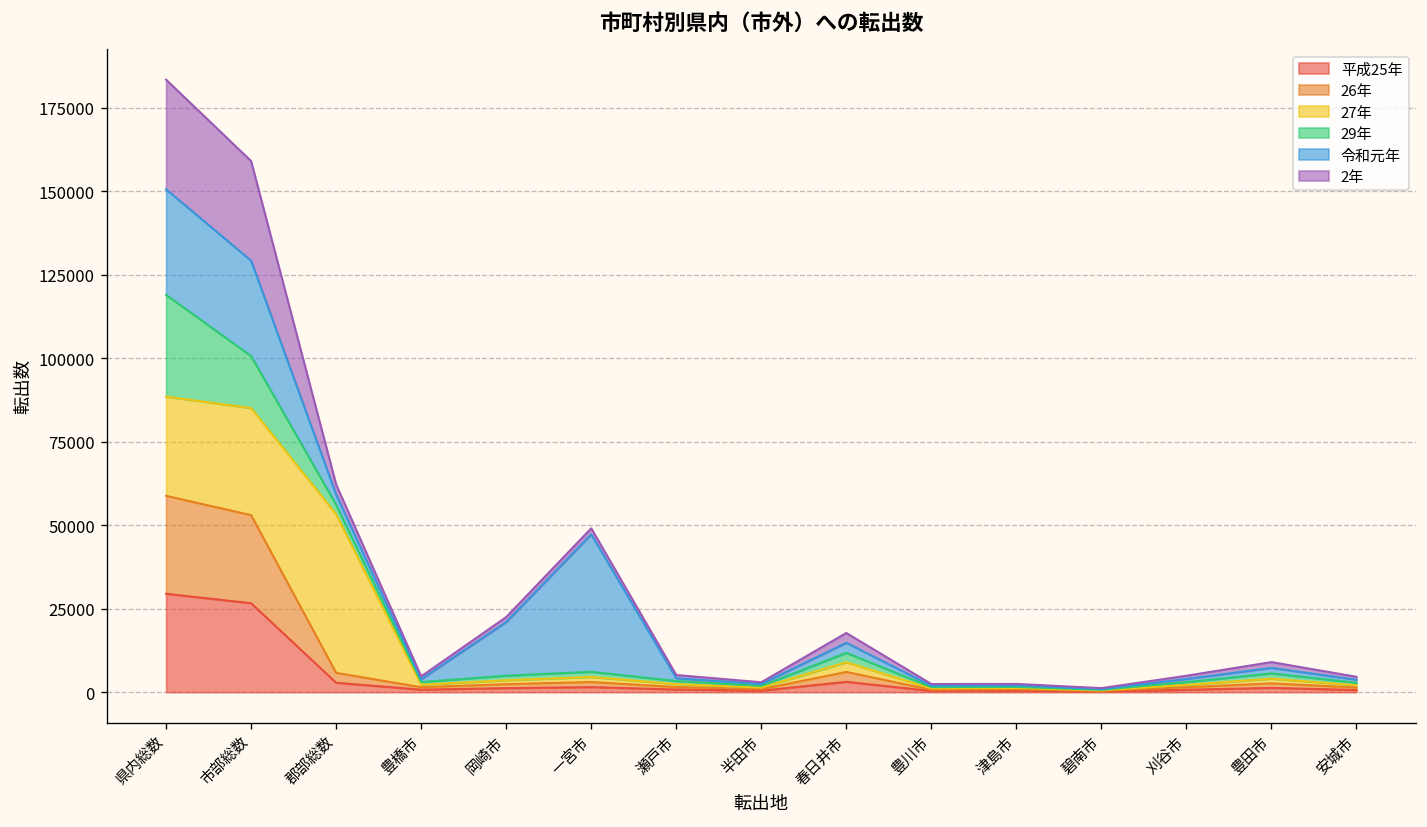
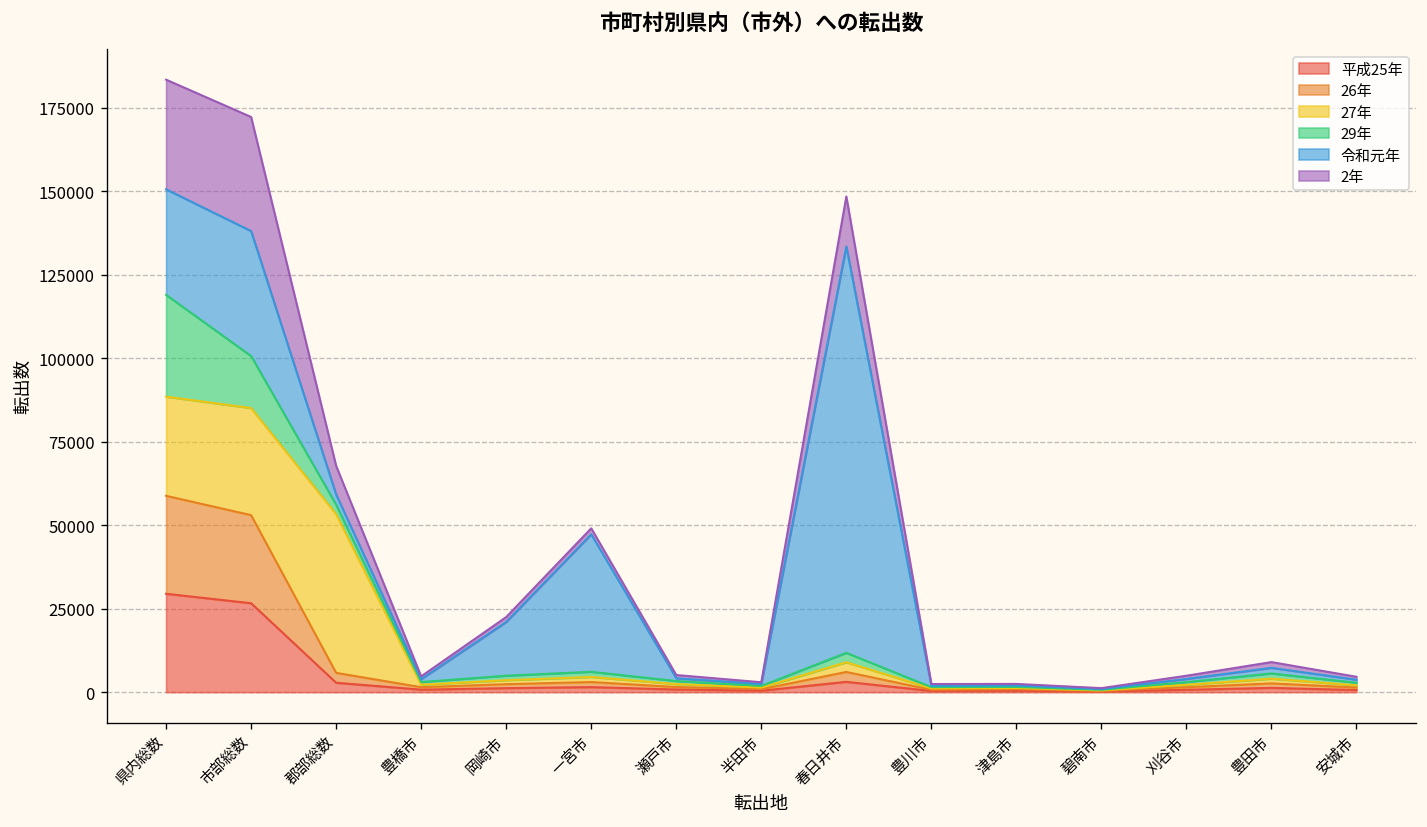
  {
    "27年": {
      "県内総数": 30000,
      "市部総数": 32000,
      "郡部総数": 48000,
      "岡崎市": 1000,
      "一宮市": 2000,
      "春日井市": 3000,
      "豊田市": 1000
    },
    "29年": {
      "県内総数": 30000,
      "市部総数": 16000,
      "郡部総数": 3000,
      "岡崎市": 1000,
      "一宮市": 2000,
      "春日井市": 3000,
      "豊田市": 2000
    },
    "令和元年": {
      "県内総数": 32000,
-     "市部総数": 29000,
+     "市部総数": 37000,
      "郡部総数": 3000,
      "岡崎市": 16000,
      "一宮市": 41000,
-     "春日井市": 3000,
+     "春日井市": 122000,
      "刈谷市": 1000,
      "豊田市": 2000
    },
    "2年": {
      "県内総数": 33000,
-     "市部総数": 30000,
-     "郡部総数": 3000,
+     "市部総数": 34000,
+     "郡部総数": 9000,
      "岡崎市": 1000,
      "一宮市": 2000,
      "瀬戸市": 1000,
-     "春日井市": 3000,
+     "春日井市": 15000,
      "刈谷市": 1000,
      "豊田市": 2000
    }
  }
